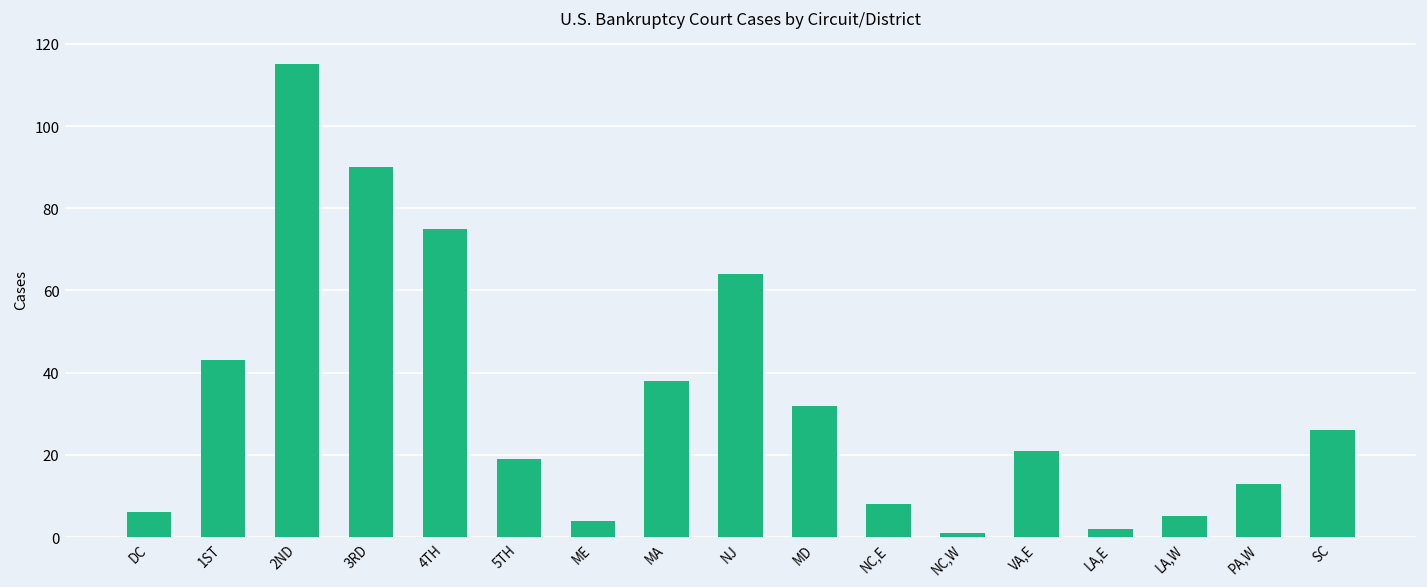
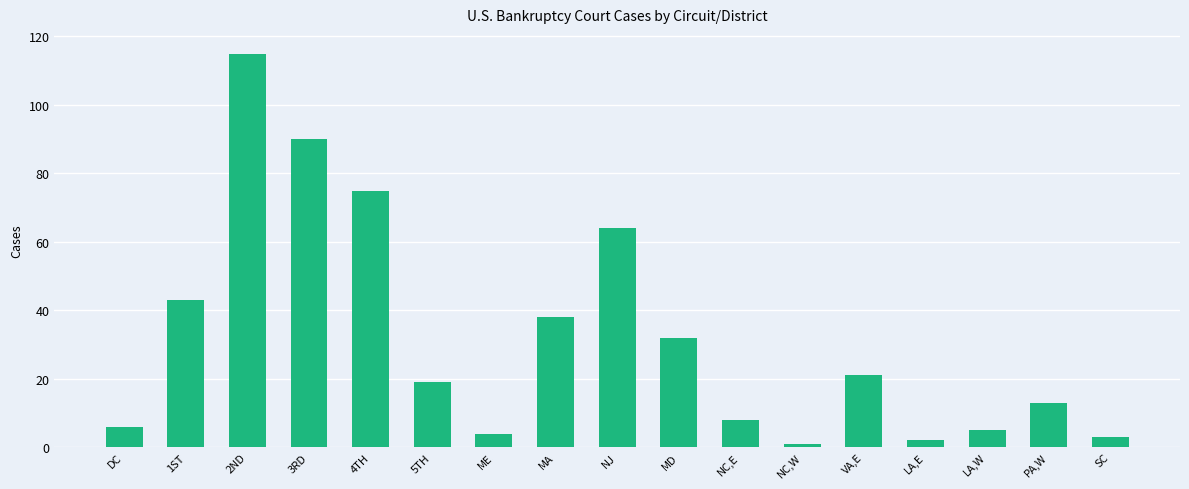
  {
    "DC": 6,
    "1ST": 43,
    "2ND": 115,
    "3RD": 90,
    "4TH": 75,
    "5TH": 19,
    "ME": 4,
    "MA": 38,
    "NJ": 64,
    "MD": 32,
    "NC,E": 8,
    "NC,W": 1,
    "VA,E": 21,
    "LA,E": 2,
    "LA,W": 5,
    "PA,W": 13,
-   "SC": 26
+   "SC": 3
  }
